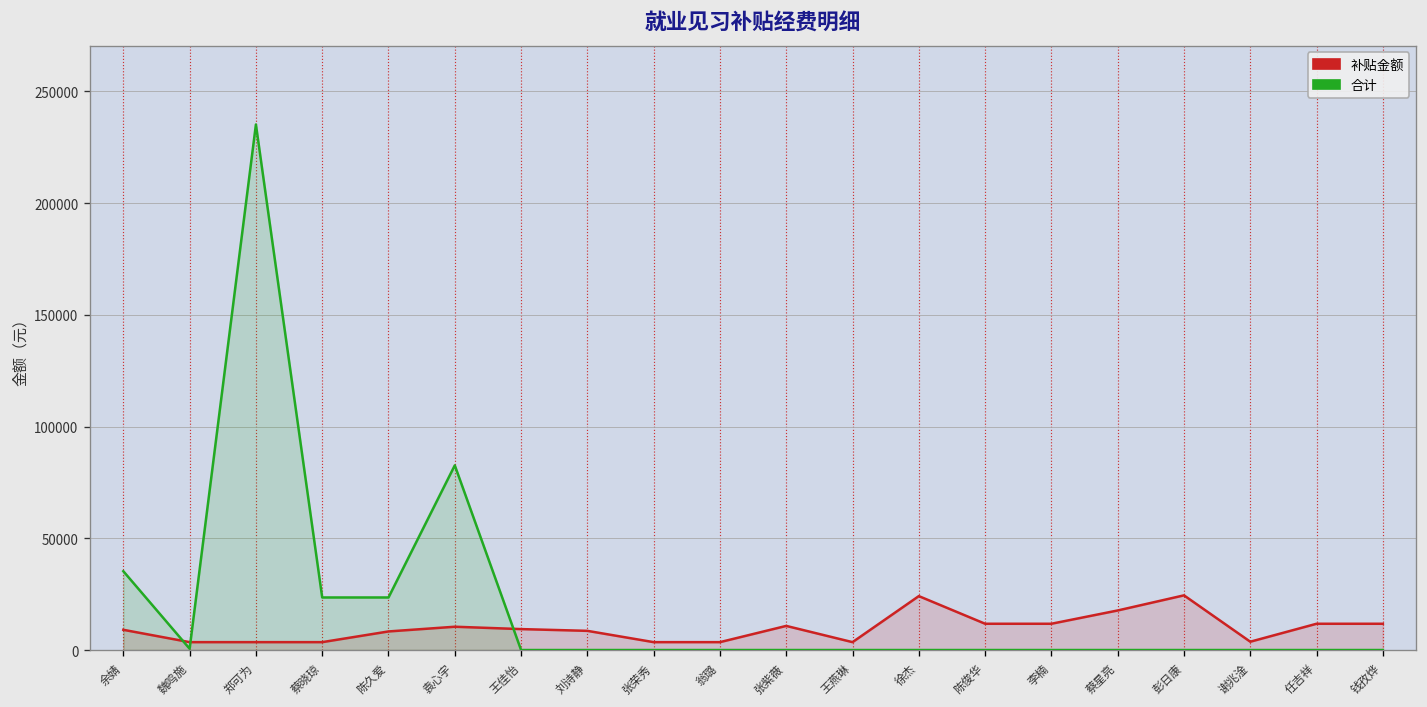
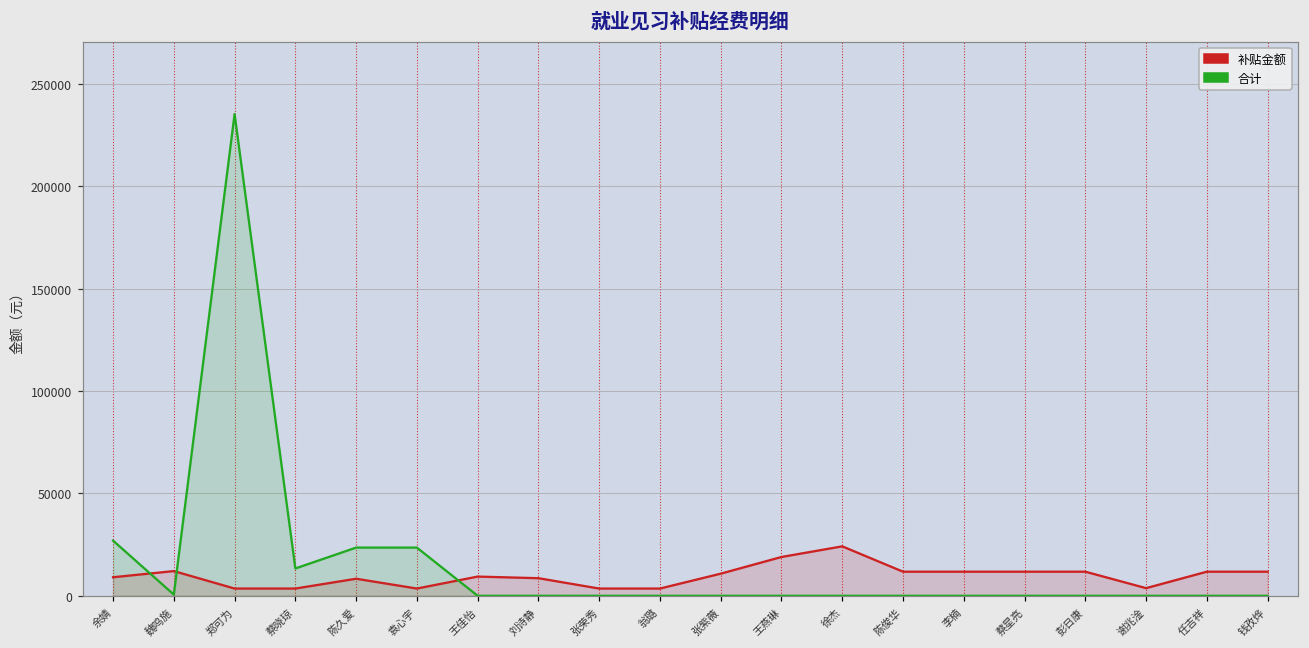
  {
    "补贴金额": {
      "余婧": 9000,
-     "魏鸣施": 4000,
+     "魏鸣施": 12000,
      "郑可为": 4000,
      "蔡晓琼": 4000,
      "陈久爱": 8000,
-     "袁心宇": 10000,
+     "袁心宇": 4000,
      "王佳怡": 9000,
      "刘诗静": 9000,
      "张荣秀": 4000,
      "翁璐": 4000,
      "张紫薇": 11000,
-     "王燕琳": 4000,
+     "王燕琳": 19000,
      "徐杰": 24000,
      "陈俊华": 12000,
      "李楠": 12000,
-     "蔡星亮": 18000,
-     "彭日康": 24000,
+     "蔡星亮": 12000,
+     "彭日康": 12000,
      "谢兆淦": 4000,
      "任吉祥": 12000,
      "钱孜烨": 12000
    },
    "合计": {
-     "余婧": 35000,
+     "余婧": 27000,
      "魏鸣施": 1000,
      "郑可为": 235000,
-     "蔡晓琼": 24000,
+     "蔡晓琼": 13000,
      "陈久爱": 24000,
-     "袁心宇": 83000,
+     "袁心宇": 24000,
      "王佳怡": 0,
      "刘诗静": 0,
      "张荣秀": 0,
      "翁璐": 0,
      "张紫薇": 0,
      "王燕琳": 0,
      "徐杰": 0,
      "陈俊华": 0,
      "李楠": 0,
      "蔡星亮": 0,
      "彭日康": 0,
      "谢兆淦": 0,
      "任吉祥": 0,
      "钱孜烨": 0
    }
  }
